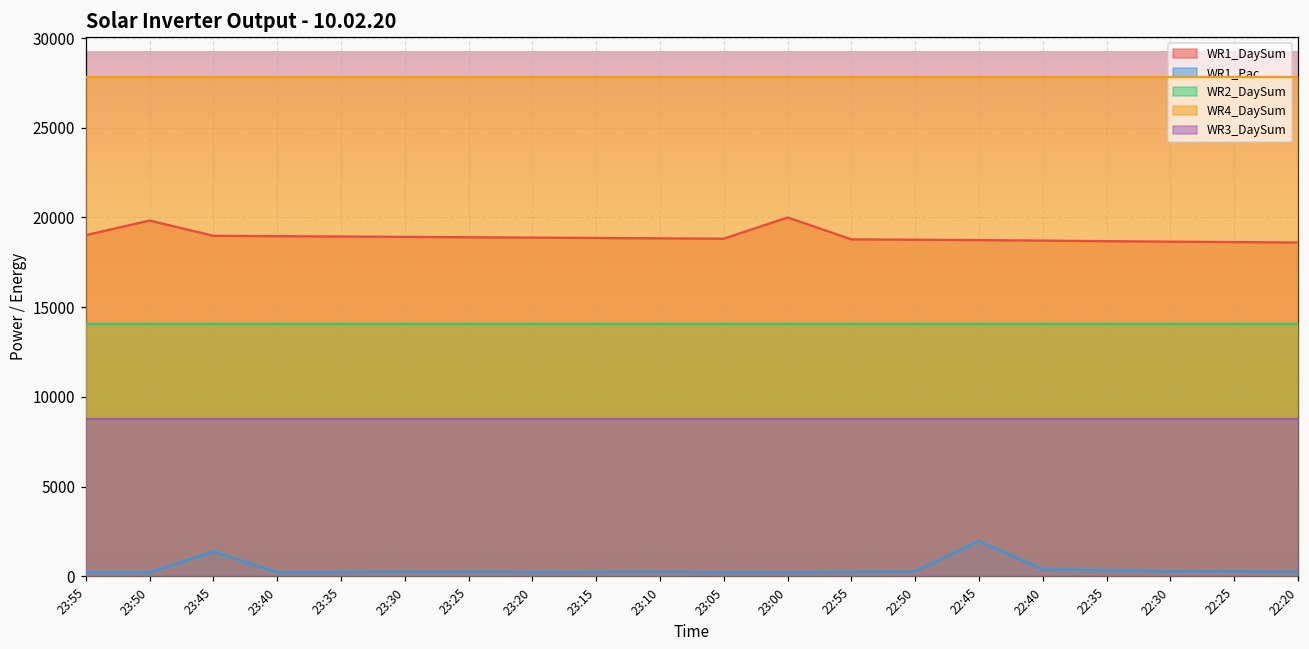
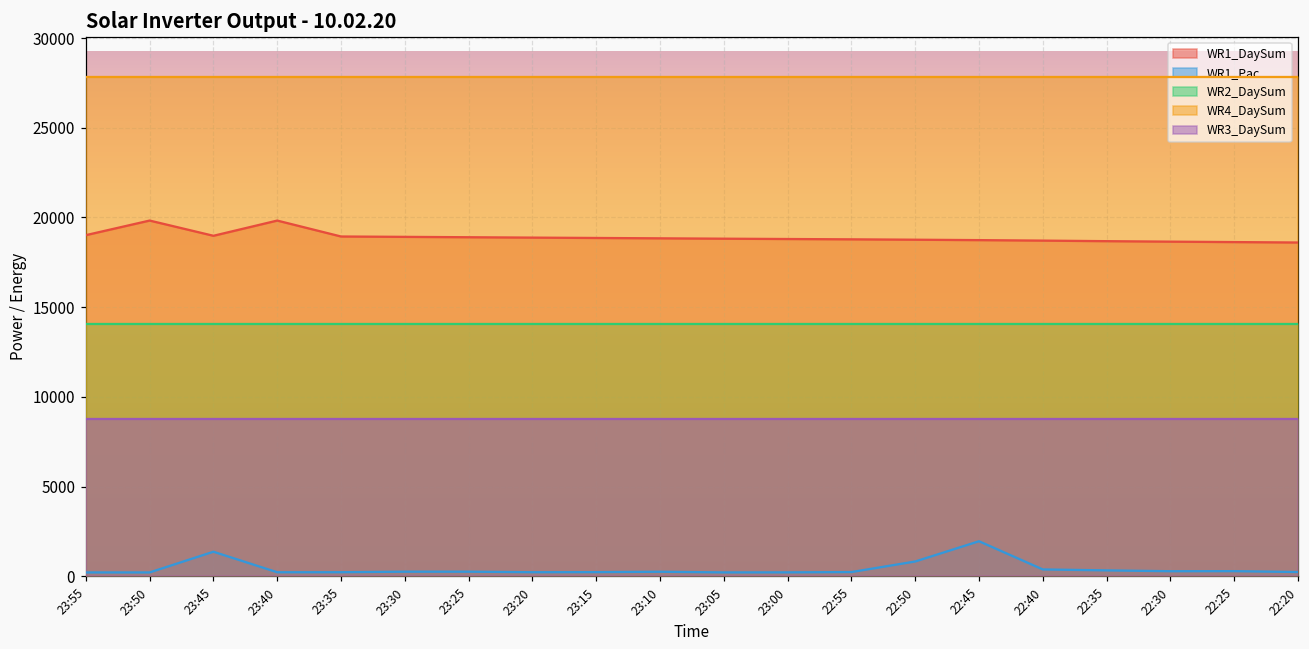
  {
    "WR1_DaySum": {
      "23:55": 19000,
      "23:50": 19800,
      "23:45": 19000,
-     "23:40": 19000,
+     "23:40": 19800,
      "23:35": 18900,
      "23:30": 18900,
      "23:25": 18900,
      "23:20": 18900,
      "23:15": 18900,
      "23:10": 18800,
      "23:05": 18800,
-     "23:00": 20000,
+     "23:00": 18800,
      "22:55": 18800,
      "22:50": 18800,
      "22:45": 18700,
      "22:40": 18700,
      "22:35": 18700,
      "22:30": 18700,
      "22:25": 18600,
      "22:20": 18600
    },
    "WR1_Pac": {
      "23:55": 200,
      "23:50": 200,
      "23:45": 1400,
      "23:40": 200,
      "23:35": 200,
      "23:30": 300,
      "23:25": 300,
      "23:20": 200,
      "23:15": 200,
      "23:10": 300,
      "23:05": 200,
      "23:00": 200,
      "22:55": 200,
-     "22:50": 300,
+     "22:50": 800,
      "22:45": 2000,
      "22:40": 400,
      "22:35": 300,
      "22:30": 300,
      "22:25": 300,
      "22:20": 200
    },
    "WR2_DaySum": {
      "23:55": 14100,
      "23:50": 14100,
      "23:45": 14100,
      "23:40": 14100,
      "23:35": 14100,
      "23:30": 14100,
      "23:25": 14100,
      "23:20": 14100,
      "23:15": 14100,
      "23:10": 14100,
      "23:05": 14100,
      "23:00": 14100,
      "22:55": 14100,
      "22:50": 14100,
      "22:45": 14100,
      "22:40": 14100,
      "22:35": 14100,
      "22:30": 14100,
      "22:25": 14100,
      "22:20": 14100
    },
    "WR4_DaySum": {
      "23:55": 27900,
      "23:50": 27900,
      "23:45": 27900,
      "23:40": 27900,
      "23:35": 27900,
      "23:30": 27900,
      "23:25": 27900,
      "23:20": 27900,
      "23:15": 27900,
      "23:10": 27900,
      "23:05": 27900,
      "23:00": 27900,
      "22:55": 27900,
      "22:50": 27900,
      "22:45": 27900,
      "22:40": 27900,
      "22:35": 27900,
      "22:20": 27900
    },
    "WR3_DaySum": {
      "23:55": 8800,
      "23:50": 8800,
      "23:45": 8800,
      "23:40": 8800,
      "23:35": 8800,
      "23:30": 8800,
      "23:25": 8800,
      "23:20": 8800,
      "23:15": 8800,
      "23:10": 8800,
      "23:05": 8800,
      "23:00": 8800,
      "22:55": 8800,
      "22:50": 8800,
      "22:45": 8800,
      "22:40": 8800,
      "22:35": 8800,
      "22:30": 8800,
      "22:25": 8800,
      "22:20": 8800
    }
  }
